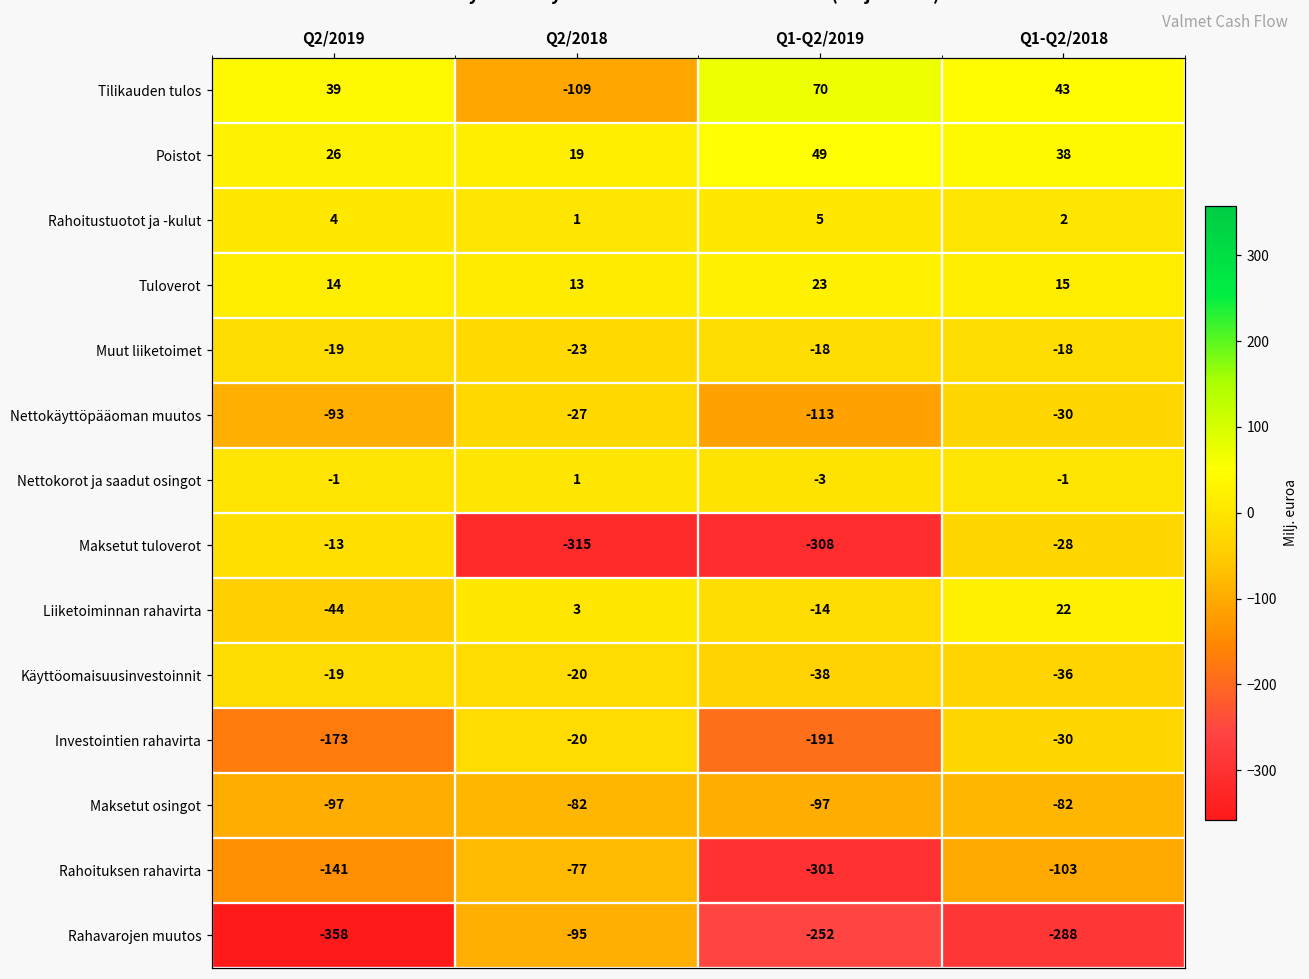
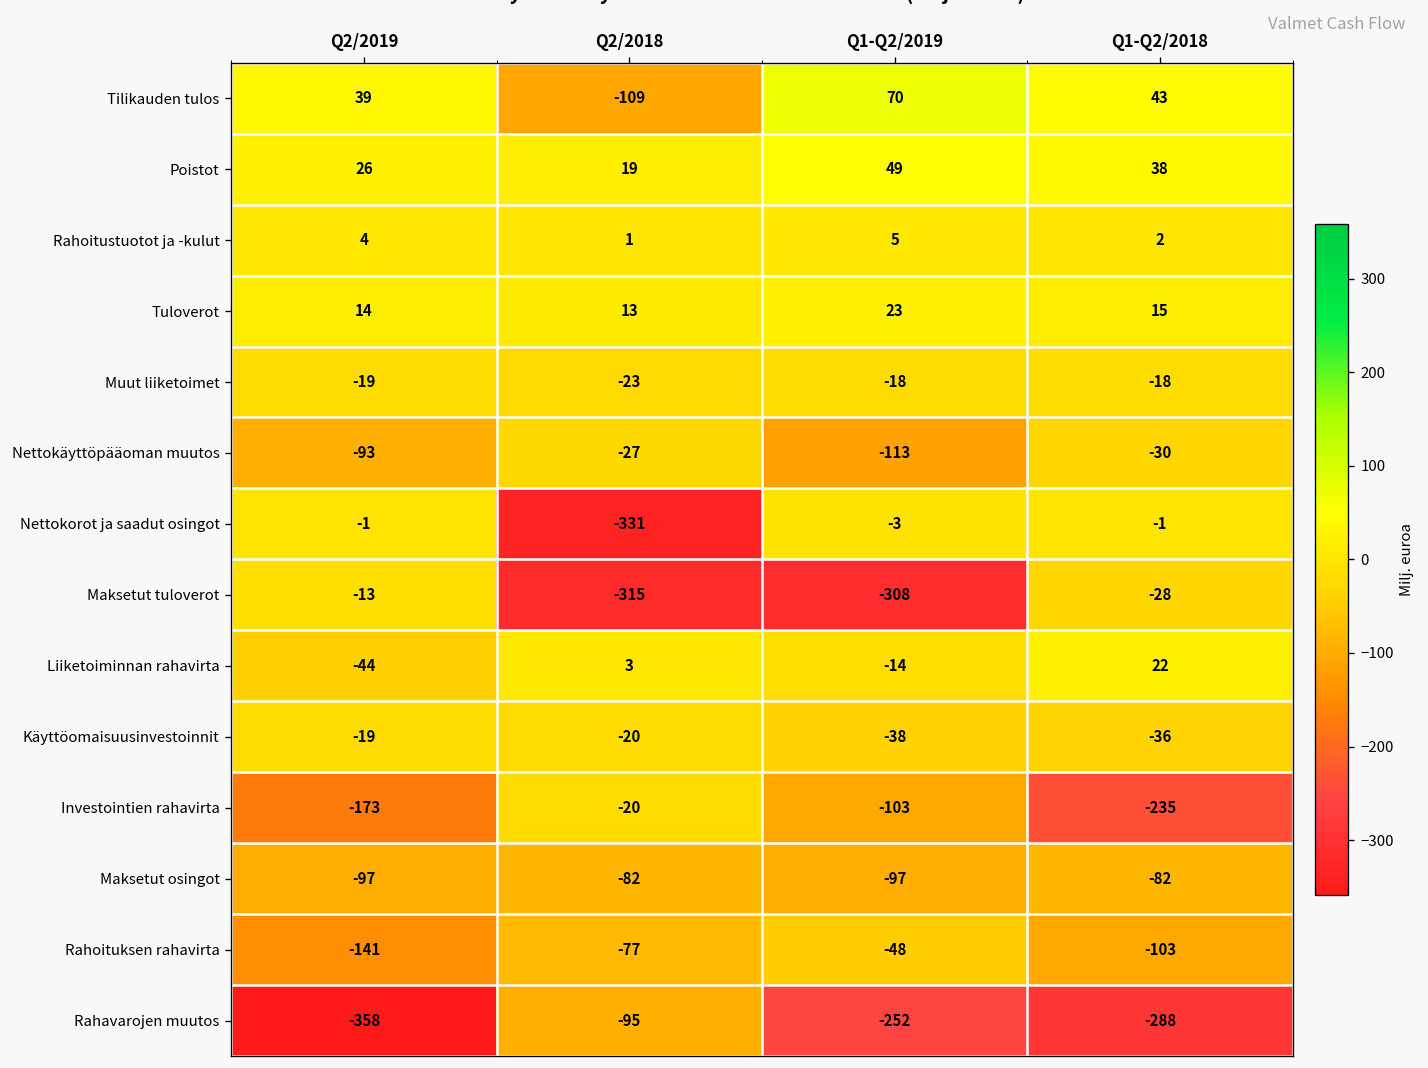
  {
    "Tilikauden tulos": {
      "Q2/2019": 39,
      "Q2/2018": -109,
      "Q1-Q2/2019": 70,
      "Q1-Q2/2018": 43
    },
    "Poistot": {
      "Q2/2019": 26,
      "Q2/2018": 19,
      "Q1-Q2/2019": 49,
      "Q1-Q2/2018": 38
    },
    "Rahoitustuotot ja -kulut": {
      "Q2/2019": 4,
      "Q2/2018": 1,
      "Q1-Q2/2019": 5,
      "Q1-Q2/2018": 2
    },
    "Tuloverot": {
      "Q2/2019": 14,
      "Q2/2018": 13,
      "Q1-Q2/2019": 23,
      "Q1-Q2/2018": 15
    },
    "Muut liiketoimet": {
      "Q2/2019": -19,
      "Q2/2018": -23,
      "Q1-Q2/2019": -18,
      "Q1-Q2/2018": -18
    },
    "Nettokäyttöpääoman muutos": {
      "Q2/2019": -93,
      "Q2/2018": -27,
      "Q1-Q2/2019": -113,
      "Q1-Q2/2018": -30
    },
    "Nettokorot ja saadut osingot": {
      "Q2/2019": -1,
-     "Q2/2018": 1,
+     "Q2/2018": -331,
      "Q1-Q2/2019": -3,
      "Q1-Q2/2018": -1
    },
    "Maksetut tuloverot": {
      "Q2/2019": -13,
      "Q2/2018": -315,
      "Q1-Q2/2019": -308,
      "Q1-Q2/2018": -28
    },
    "Liiketoiminnan rahavirta": {
      "Q2/2019": -44,
      "Q2/2018": 3,
      "Q1-Q2/2019": -14,
      "Q1-Q2/2018": 22
    },
    "Käyttöomaisuusinvestoinnit": {
      "Q2/2019": -19,
      "Q2/2018": -20,
      "Q1-Q2/2019": -38,
      "Q1-Q2/2018": -36
    },
    "Investointien rahavirta": {
      "Q2/2019": -173,
      "Q2/2018": -20,
-     "Q1-Q2/2019": -191,
-     "Q1-Q2/2018": -30
+     "Q1-Q2/2019": -103,
+     "Q1-Q2/2018": -235
    },
    "Maksetut osingot": {
      "Q2/2019": -97,
      "Q2/2018": -82,
      "Q1-Q2/2019": -97,
      "Q1-Q2/2018": -82
    },
    "Rahoituksen rahavirta": {
      "Q2/2019": -141,
      "Q2/2018": -77,
-     "Q1-Q2/2019": -301,
+     "Q1-Q2/2019": -48,
      "Q1-Q2/2018": -103
    },
    "Rahavarojen muutos": {
      "Q2/2019": -358,
      "Q2/2018": -95,
      "Q1-Q2/2019": -252,
      "Q1-Q2/2018": -288
    }
  }
